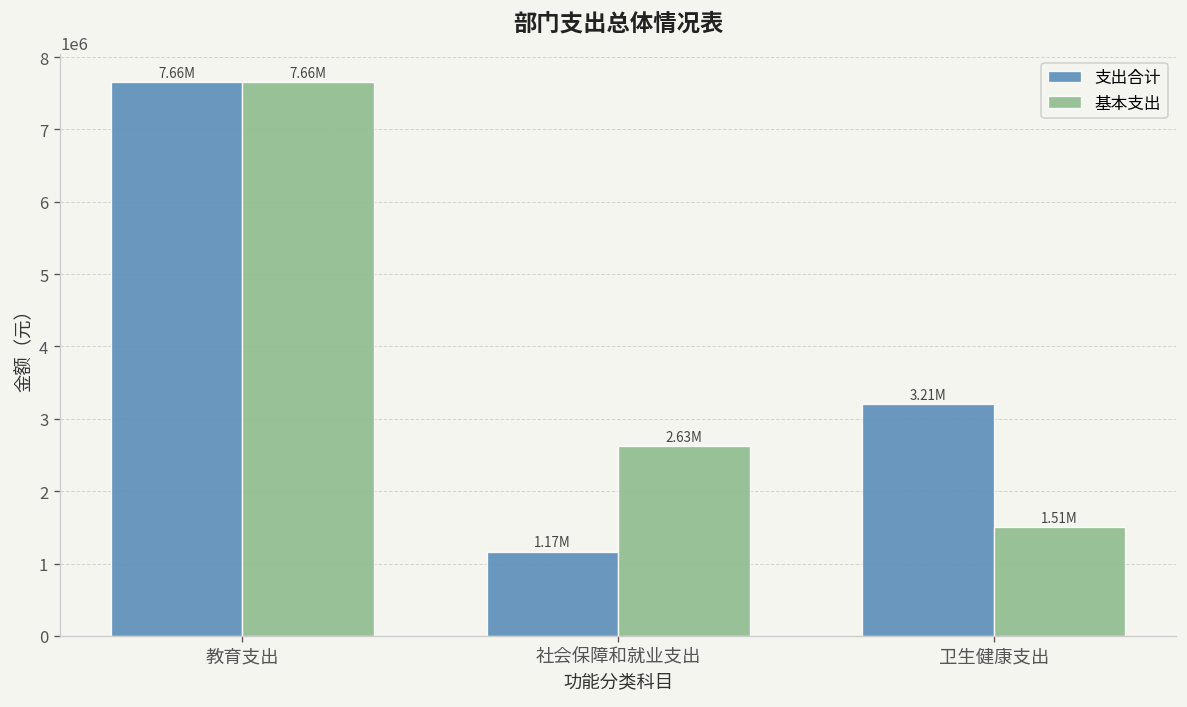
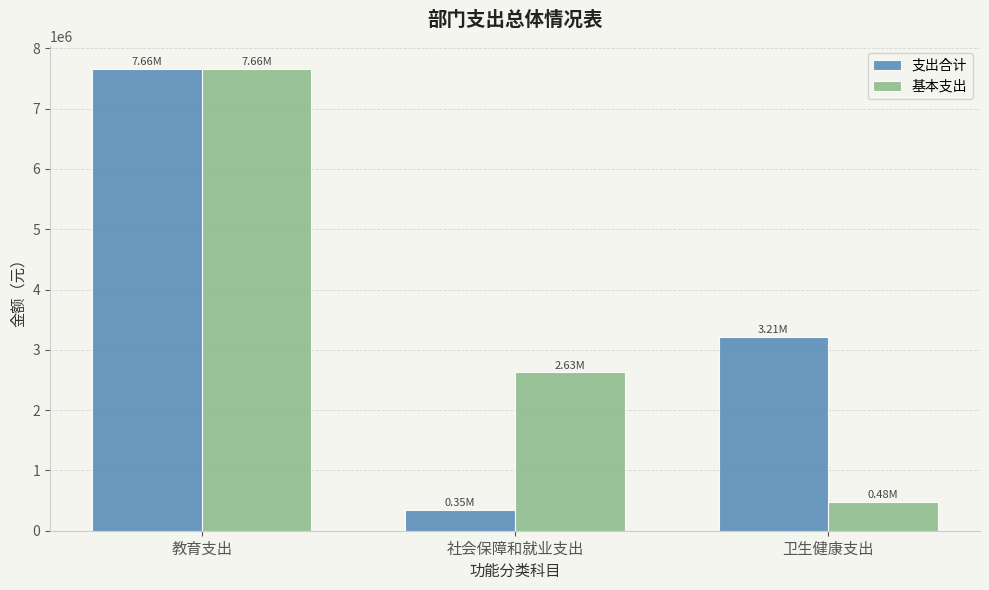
  {
    "支出合计": {
      "教育支出": "7.66M",
-     "社会保障和就业支出": "1.17M",
+     "社会保障和就业支出": "0.35M",
      "卫生健康支出": "3.21M"
    },
    "基本支出": {
      "教育支出": "7.66M",
      "社会保障和就业支出": "2.63M",
-     "卫生健康支出": "1.51M"
+     "卫生健康支出": "0.48M"
    }
  }
